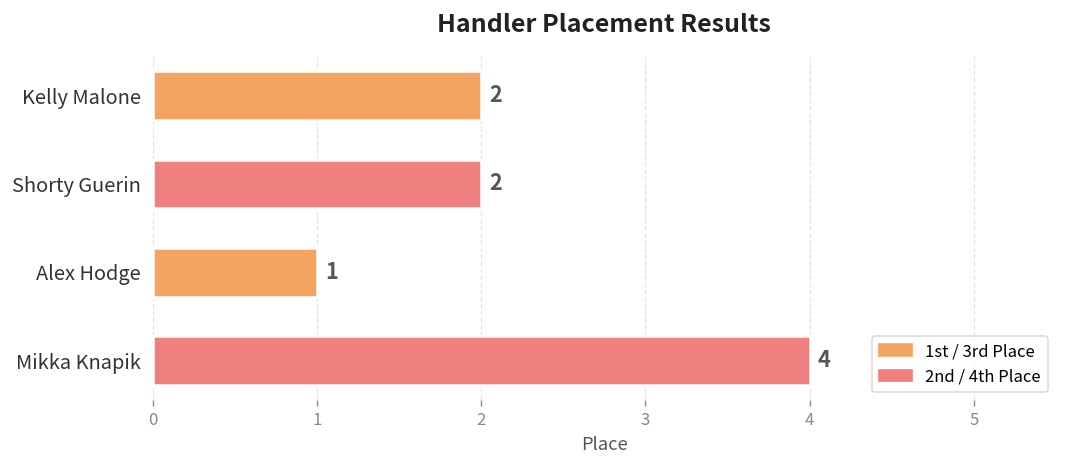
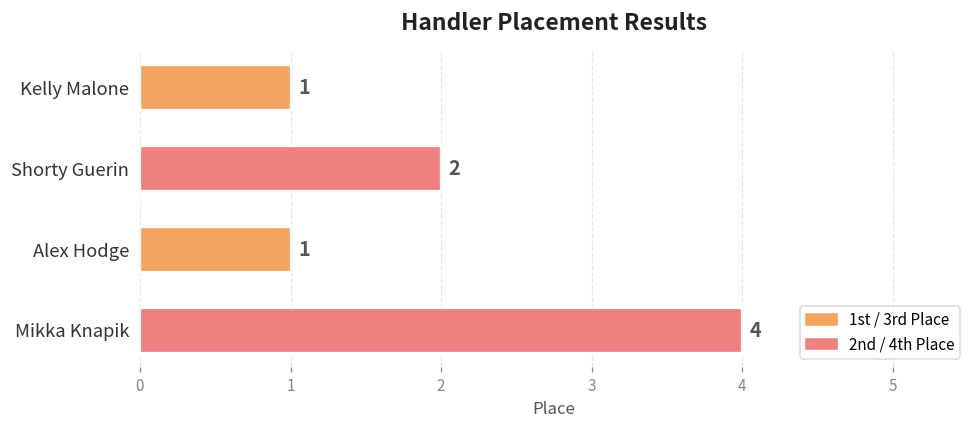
  {
-   "Kelly Malone": 2,
+   "Kelly Malone": 1,
    "Shorty Guerin": 2,
    "Alex Hodge": 1,
    "Mikka Knapik": 4
  }
